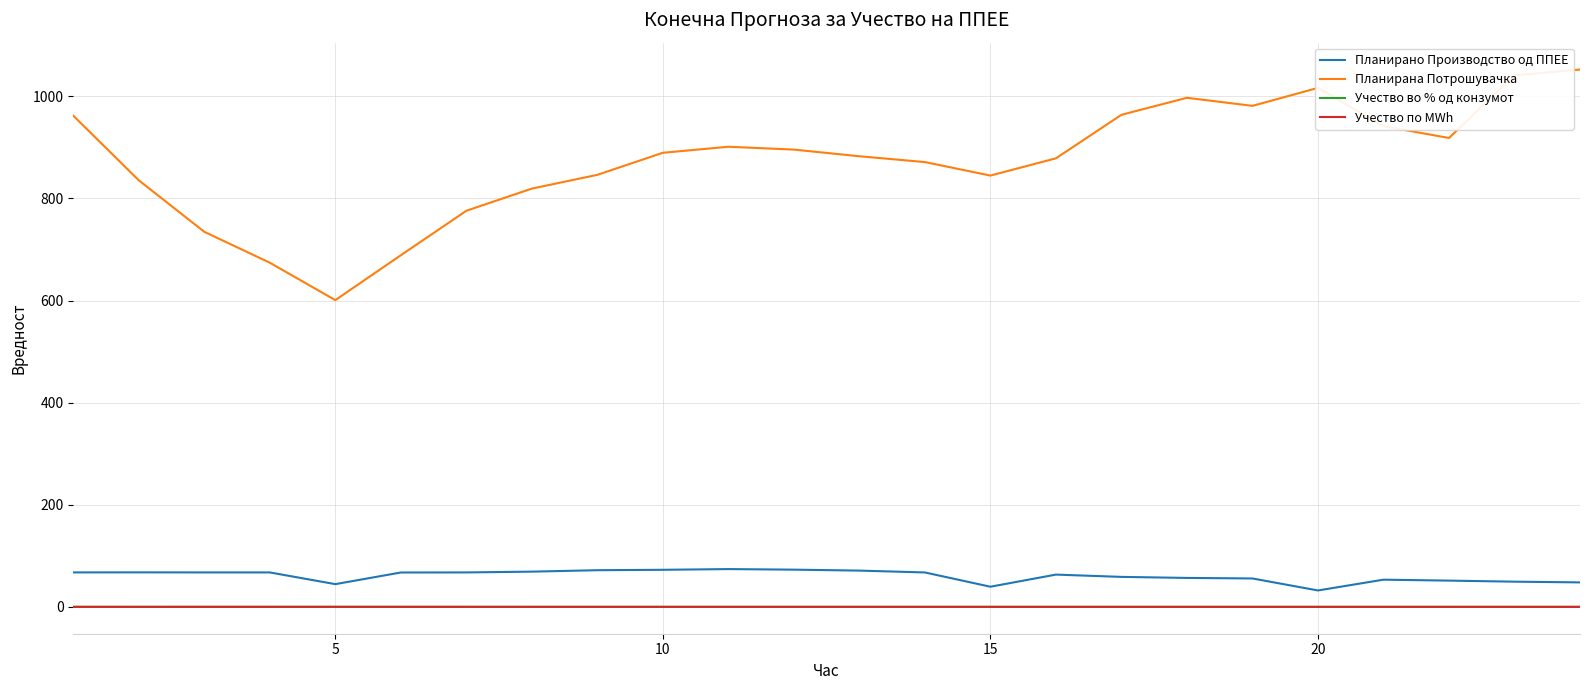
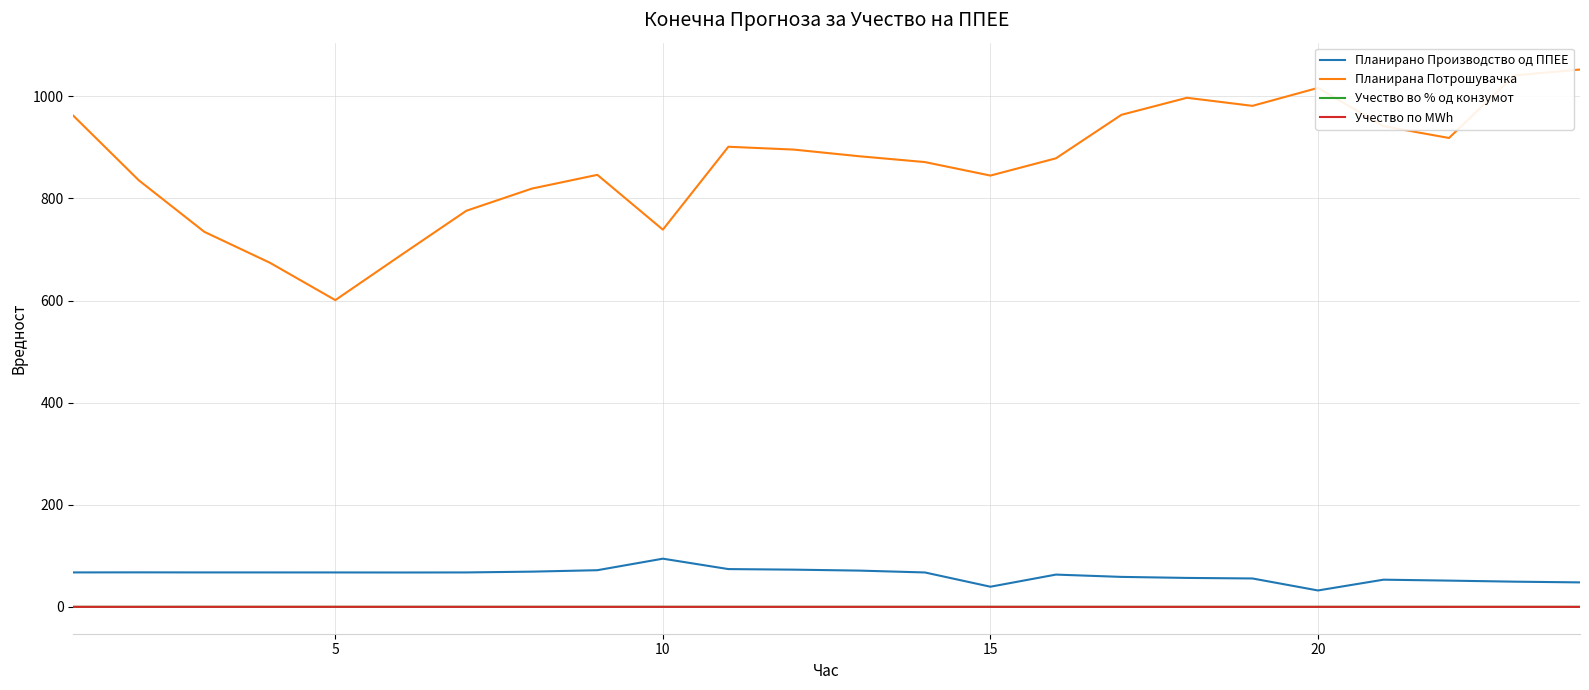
  {
    "Планирано Производство од ППЕЕ": {
-     "5": 40,
-     "10": 70,
+     "5": 70,
+     "10": 90,
      "15": 40,
      "20": 30
    },
    "Планирана Потрошувачка": {
      "5": 600,
-     "10": 890,
+     "10": 740,
      "15": 840
    },
    "Учество по MWh": {
      "5": 0,
      "10": 0,
      "15": 0,
      "20": 0
    }
  }
